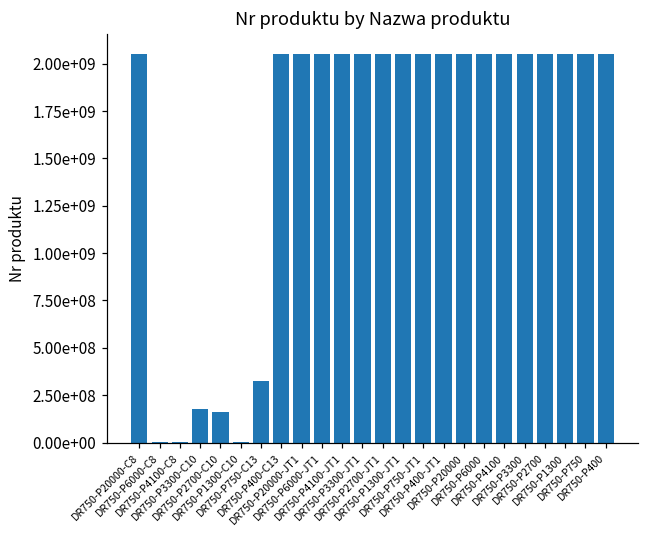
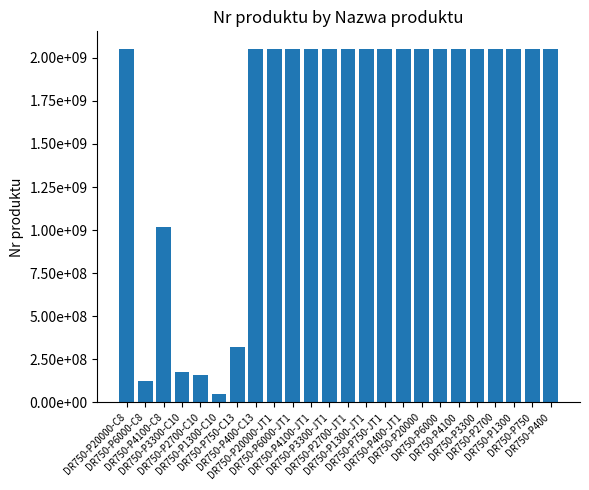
  {
    "DR750-P20000-C8": 2050000000,
-   "DR750-P6000-C8": 0,
-   "DR750-P4100-C8": 0,
+   "DR750-P6000-C8": 120000000,
+   "DR750-P4100-C8": 1020000000,
    "DR750-P3300-C10": 180000000,
    "DR750-P2700-C10": 160000000,
-   "DR750-P1300-C10": 0,
+   "DR750-P1300-C10": 50000000,
    "DR750-P750-C13": 320000000,
    "DR750-P400-C13": 2050000000,
    "DR750-P20000-JT1": 2050000000,
    "DR750-P6000-JT1": 2050000000,
    "DR750-P4100-JT1": 2050000000,
    "DR750-P3300-JT1": 2050000000,
    "DR750-P2700-JT1": 2050000000,
    "DR750-P1300-JT1": 2050000000,
    "DR750-P750-JT1": 2050000000,
    "DR750-P400-JT1": 2050000000,
    "DR750-P20000": 2050000000,
    "DR750-P6000": 2050000000,
    "DR750-P4100": 2050000000,
    "DR750-P3300": 2050000000,
    "DR750-P2700": 2050000000,
    "DR750-P1300": 2050000000,
    "DR750-P750": 2050000000,
    "DR750-P400": 2050000000
  }
